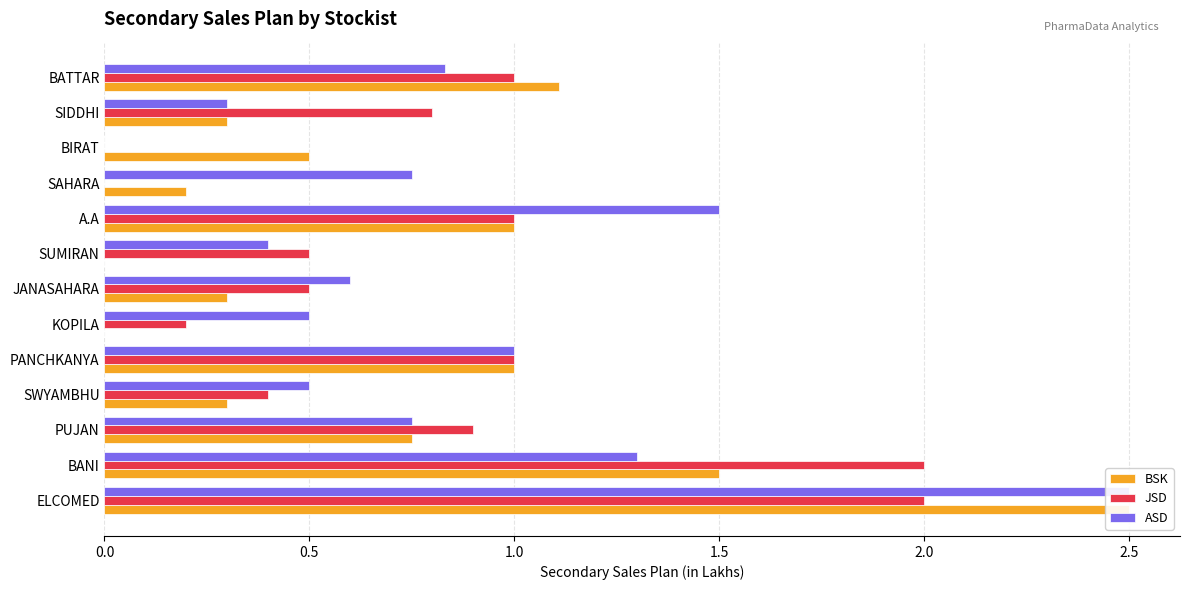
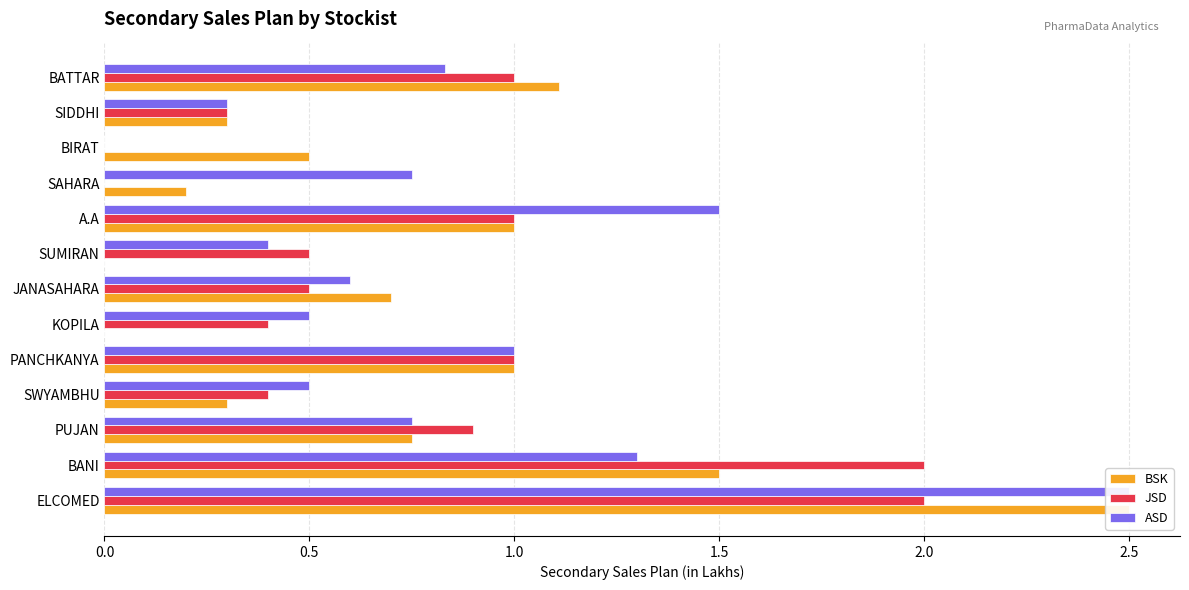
  {
    "BSK": {
      "BATTAR": 1.11,
      "SIDDHI": 0.3,
      "BIRAT": 0.5,
      "SAHARA": 0.2,
      "A.A": 1.0,
      "SUMIRAN": 0.0,
-     "JANASAHARA": 0.3,
+     "JANASAHARA": 0.7,
      "KOPILA": 0.0,
      "PANCHKANYA": 1.0,
      "SWYAMBHU": 0.3,
      "PUJAN": 0.75,
      "BANI": 1.5
    },
    "JSD": {
      "BATTAR": 1.0,
-     "SIDDHI": 0.8,
+     "SIDDHI": 0.3,
      "BIRAT": 0.0,
      "SAHARA": 0.0,
      "A.A": 1.0,
      "SUMIRAN": 0.5,
      "JANASAHARA": 0.5,
-     "KOPILA": 0.2,
+     "KOPILA": 0.4,
      "PANCHKANYA": 1.0,
      "SWYAMBHU": 0.4,
      "PUJAN": 0.9,
      "BANI": 2.0,
      "ELCOMED": 2.0
    },
    "ASD": {
      "BATTAR": 0.83,
      "SIDDHI": 0.3,
      "BIRAT": 0.0,
      "SAHARA": 0.75,
      "A.A": 1.5,
      "SUMIRAN": 0.4,
      "JANASAHARA": 0.6,
      "KOPILA": 0.5,
      "PANCHKANYA": 1.0,
      "SWYAMBHU": 0.5,
      "PUJAN": 0.75,
      "BANI": 1.3
    }
  }
